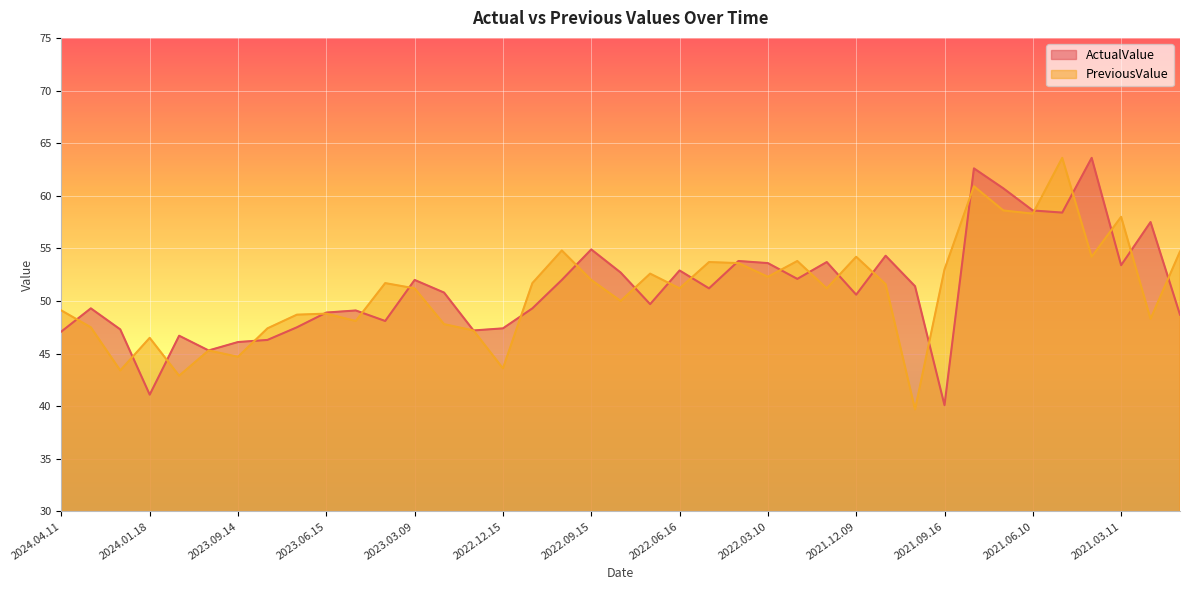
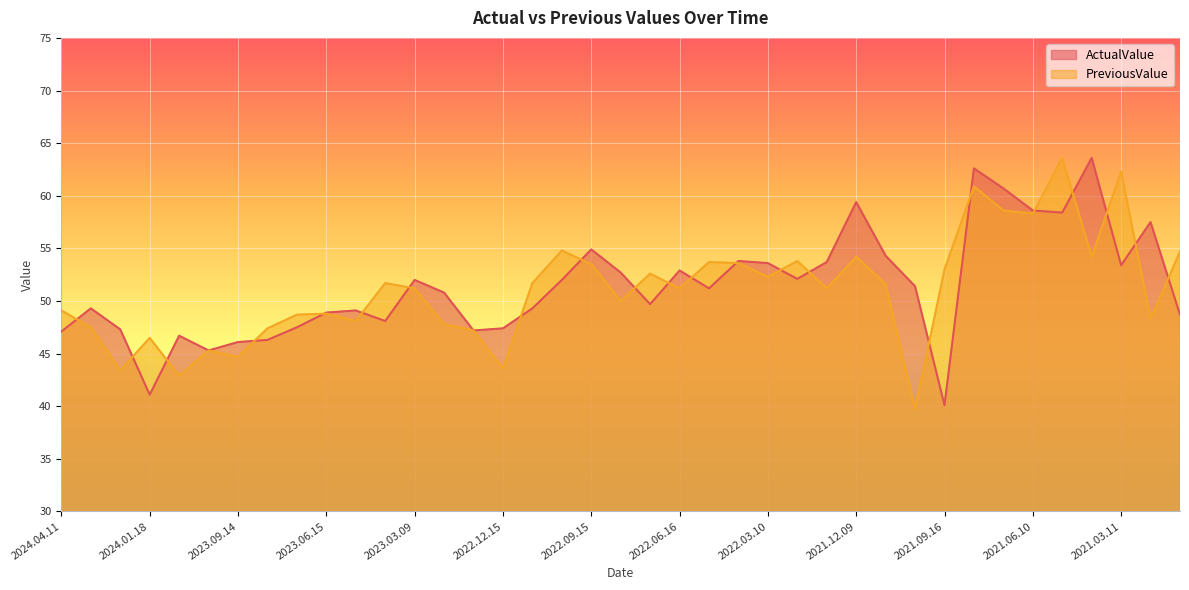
  {
    "ActualValue": {
      "2024.04.11": 47.1,
      "2024.01.18": 41.1,
      "2023.09.14": 46.1,
      "2023.03.09": 52.0,
      "2022.12.15": 47.4,
      "2022.09.15": 54.9,
      "2022.06.16": 52.9,
      "2022.03.10": 53.6,
-     "2021.12.09": 50.6,
+     "2021.12.09": 59.4,
      "2021.09.16": 40.1,
      "2021.06.10": 58.6,
      "2021.03.11": 53.4
    },
    "PreviousValue": {
      "2024.04.11": 49.1,
      "2024.01.18": 46.5,
      "2023.09.14": 44.7,
      "2023.03.09": 51.2,
      "2022.12.15": 43.6,
-     "2022.09.15": 52.0,
+     "2022.09.15": 53.5,
      "2022.06.16": 51.2,
      "2022.03.10": 52.3,
      "2021.12.09": 54.2,
      "2021.09.16": 53.0,
      "2021.06.10": 58.3,
-     "2021.03.11": 58.0
+     "2021.03.11": 62.3
    }
  }
